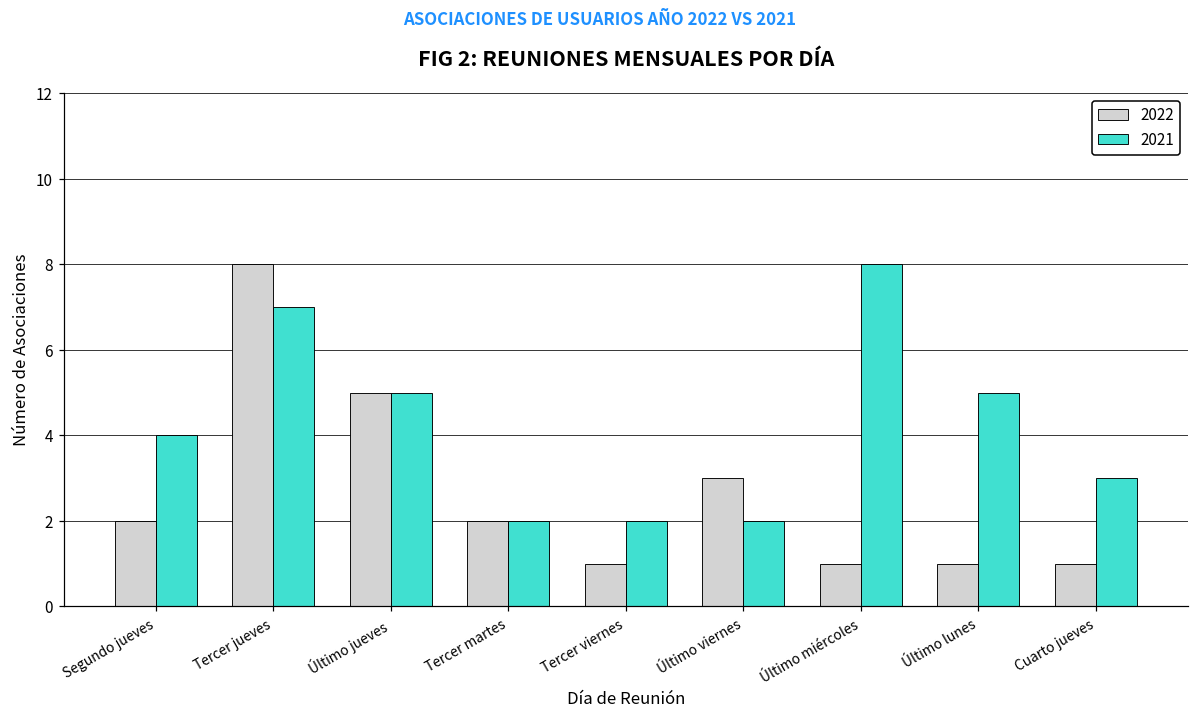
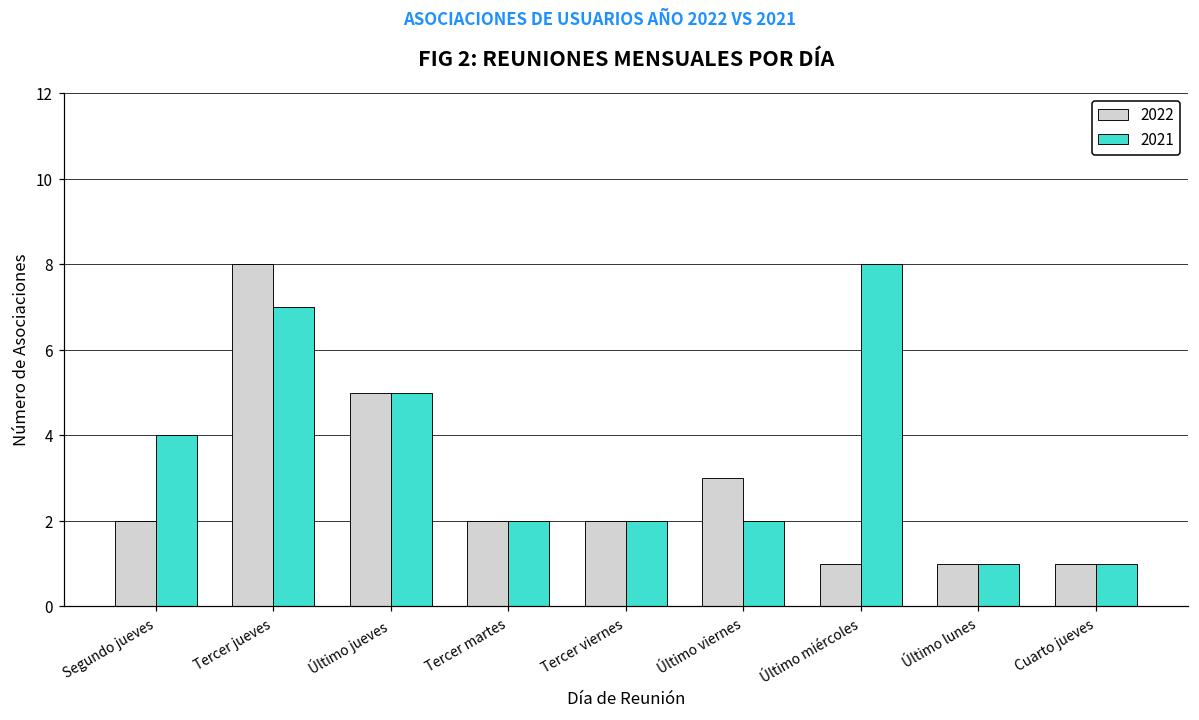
  {
    "2022": {
      "Segundo jueves": 2,
      "Tercer jueves": 8,
      "Último jueves": 5,
      "Tercer martes": 2,
-     "Tercer viernes": 1,
+     "Tercer viernes": 2,
      "Último viernes": 3,
      "Último miércoles": 1,
      "Último lunes": 1,
      "Cuarto jueves": 1
    },
    "2021": {
      "Segundo jueves": 4,
      "Tercer jueves": 7,
      "Último jueves": 5,
      "Tercer martes": 2,
      "Tercer viernes": 2,
      "Último viernes": 2,
      "Último miércoles": 8,
-     "Último lunes": 5,
-     "Cuarto jueves": 3
+     "Último lunes": 1,
+     "Cuarto jueves": 1
    }
  }
